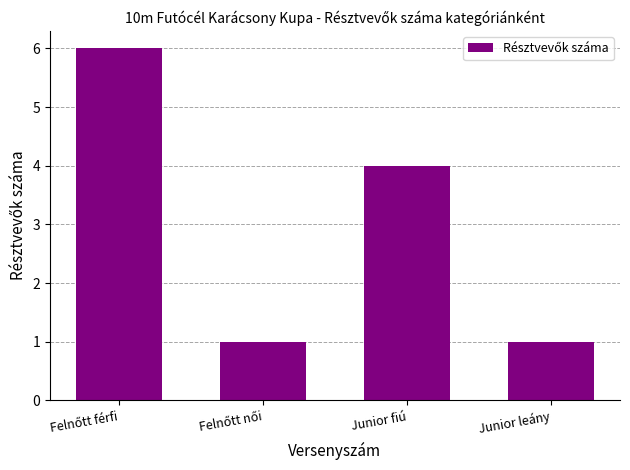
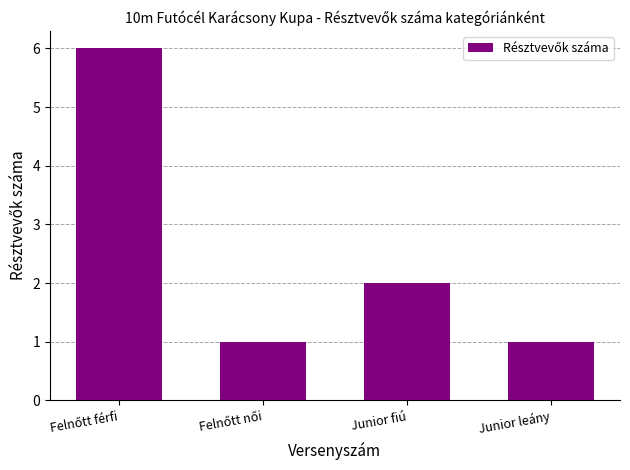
  {
    "Felnőtt férfi": 6,
    "Felnőtt női": 1,
-   "Junior fiú": 4,
+   "Junior fiú": 2,
    "Junior leány": 1
  }
